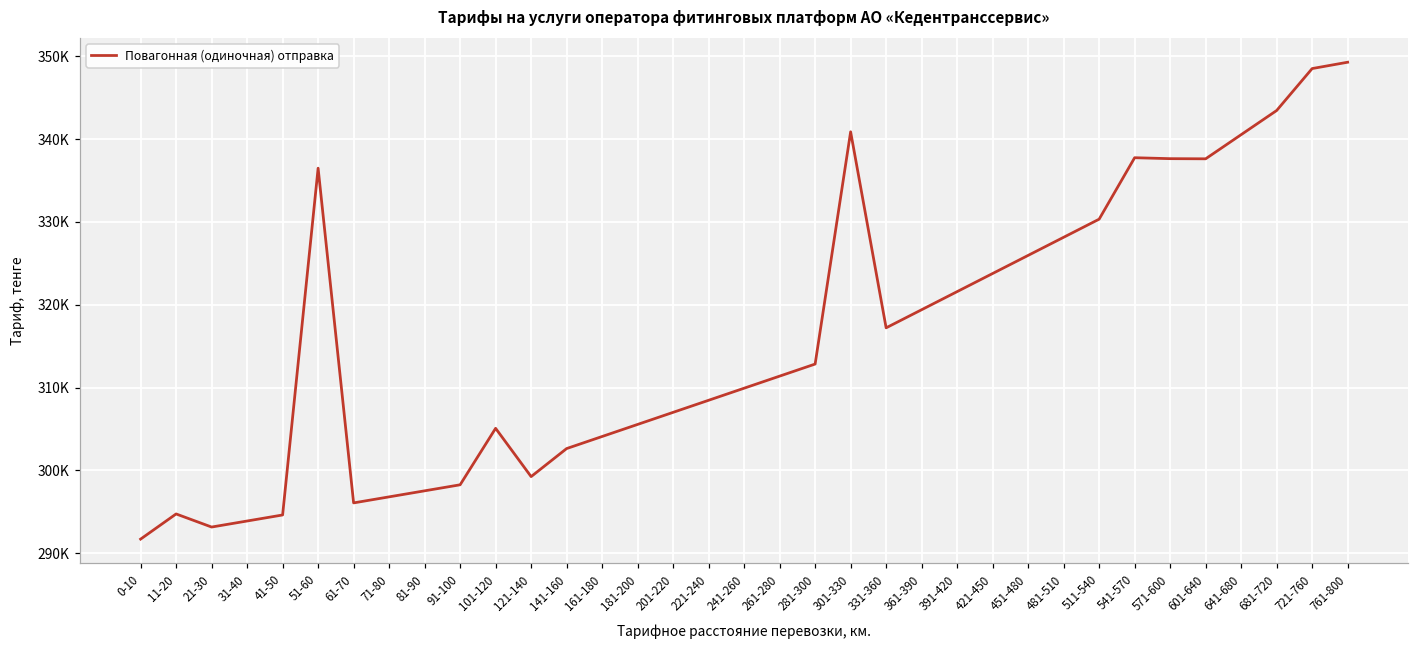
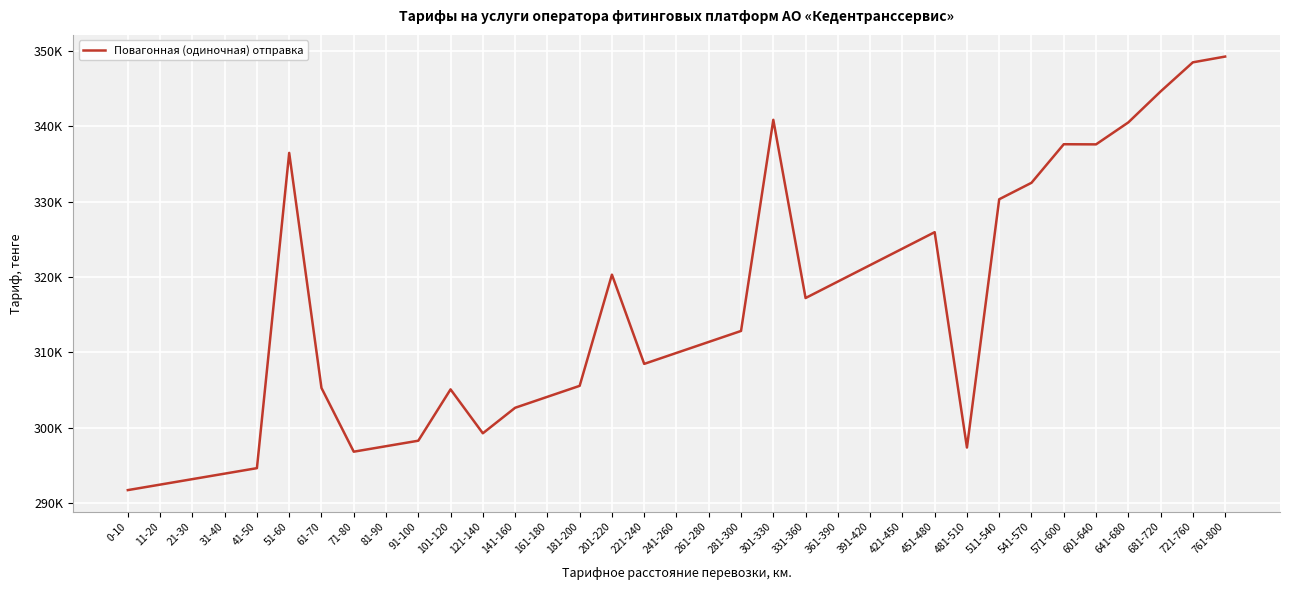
  {
    "0-10": 292000,
-   "11-20": 295000,
+   "11-20": 292000,
    "21-30": 293000,
    "31-40": 294000,
    "41-50": 295000,
    "51-60": 336000,
-   "61-70": 296000,
+   "61-70": 305000,
    "71-80": 297000,
    "81-90": 298000,
    "91-100": 298000,
    "101-120": 305000,
    "121-140": 299000,
    "141-160": 303000,
    "161-180": 304000,
    "181-200": 306000,
-   "201-220": 307000,
+   "201-220": 320000,
    "221-240": 308000,
    "241-260": 310000,
    "261-280": 311000,
    "281-300": 313000,
    "301-330": 341000,
    "331-360": 317000,
    "361-390": 319000,
    "391-420": 322000,
    "421-450": 324000,
    "451-480": 326000,
-   "481-510": 328000,
+   "481-510": 297000,
    "511-540": 330000,
-   "541-570": 338000,
+   "541-570": 333000,
    "571-600": 338000,
    "601-640": 338000,
    "641-680": 341000,
-   "681-720": 343000,
+   "681-720": 345000,
    "721-760": 349000,
    "761-800": 349000
  }
